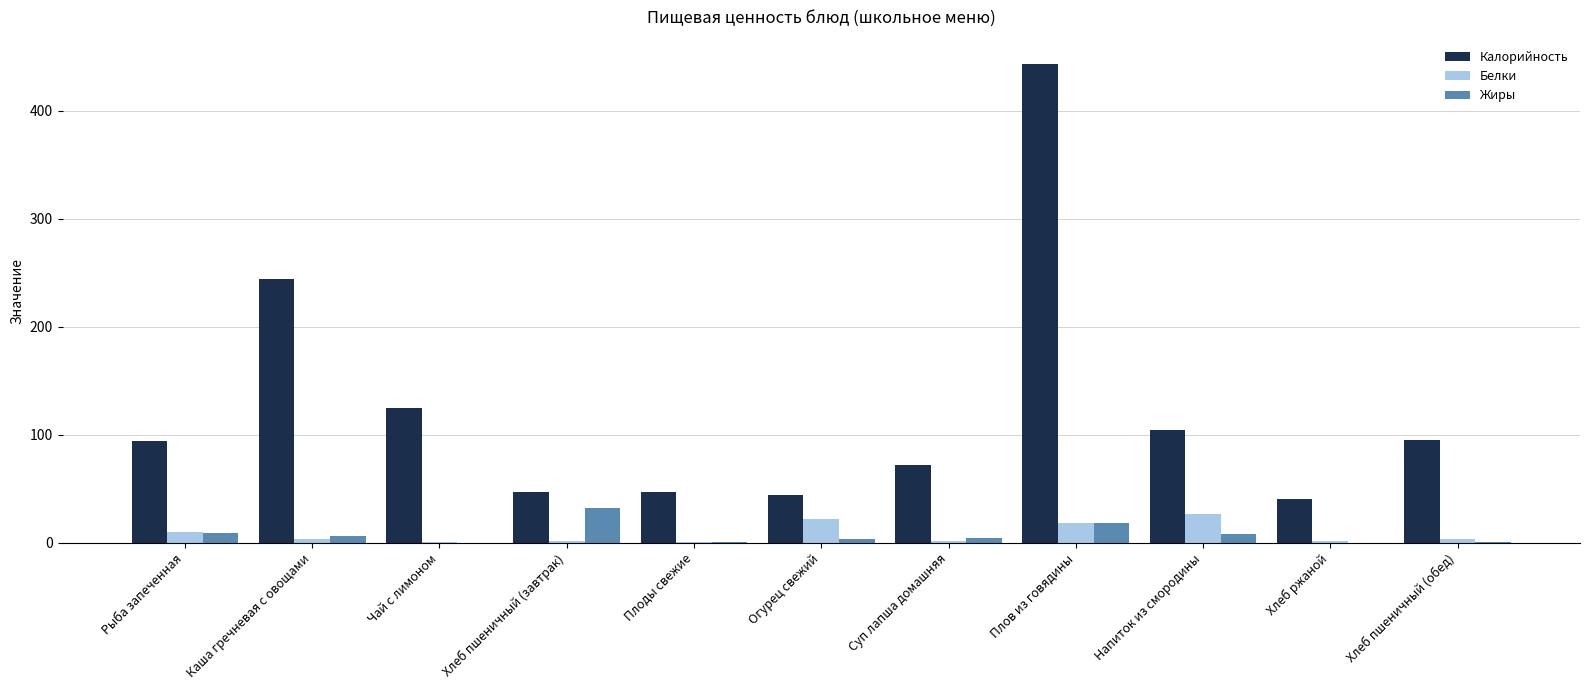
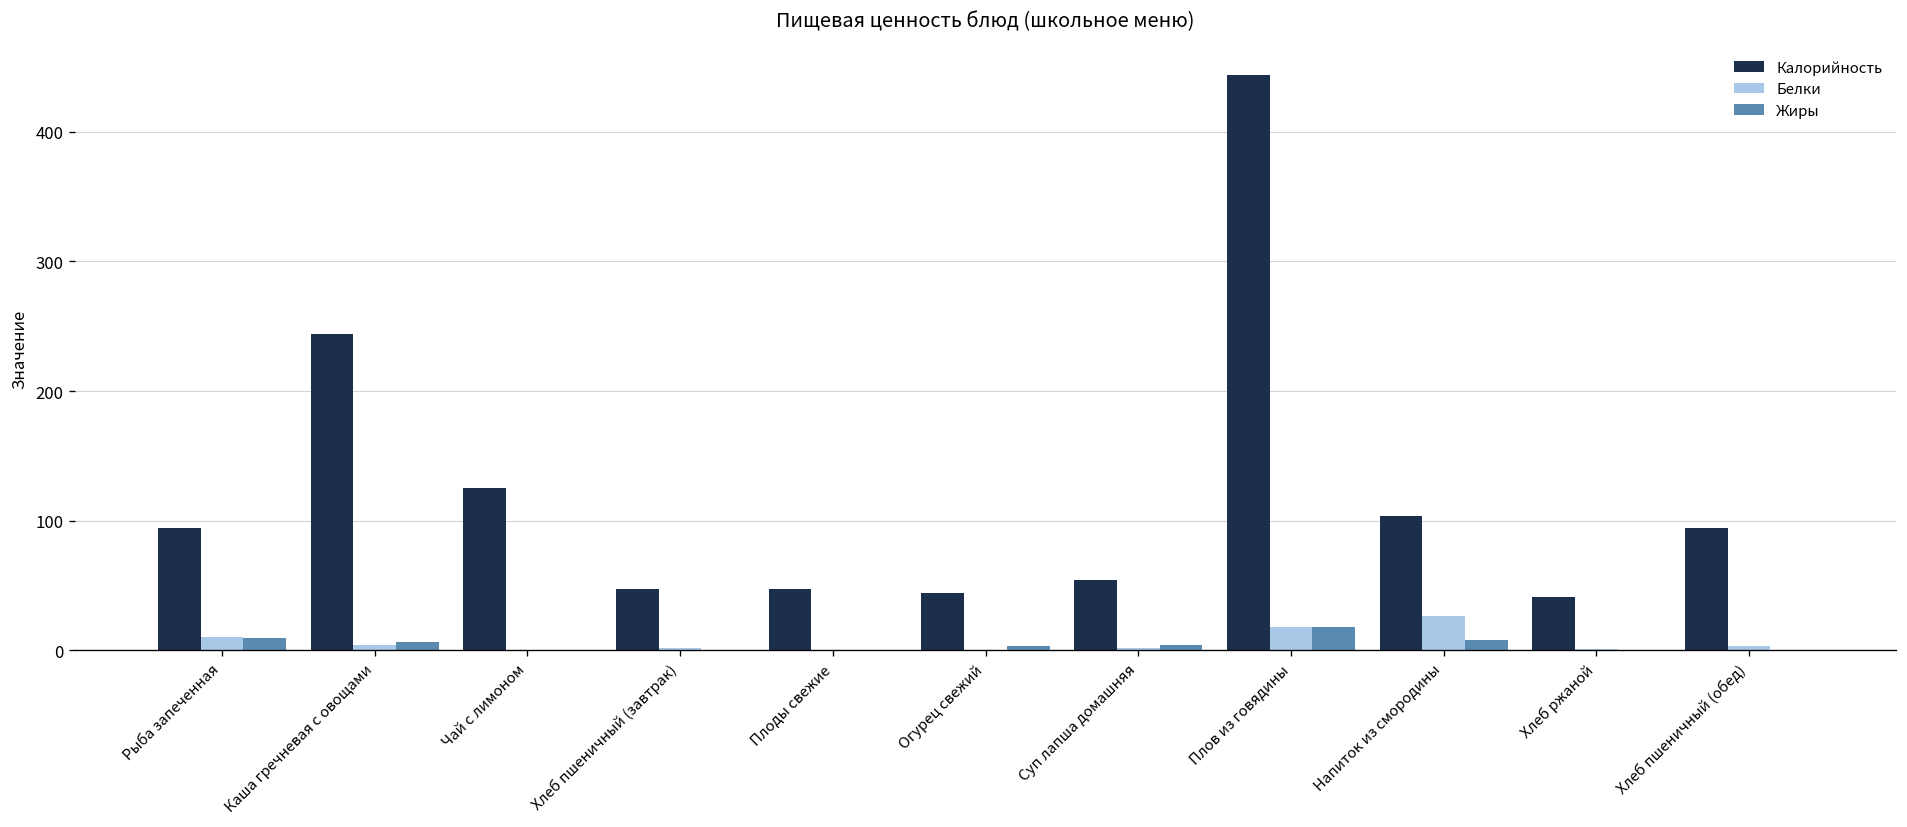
  {
    "Калорийность": {
      "Рыба запеченная": 94,
      "Каша гречневая с овощами": 244,
      "Чай с лимоном": 125,
      "Хлеб пшеничный (завтрак)": 47,
      "Плоды свежие": 47,
      "Огурец свежий": 44,
-     "Суп лапша домашняя": 72,
+     "Суп лапша домашняя": 55,
      "Плов из говядины": 444,
      "Напиток из смородины": 104,
      "Хлеб ржаной": 41,
      "Хлеб пшеничный (обед)": 95
    },
    "Белки": {
      "Рыба запеченная": 10,
      "Каша гречневая с овощами": 4,
-     "Огурец свежий": 22,
+     "Огурец свежий": 1,
      "Плов из говядины": 18,
      "Напиток из смородины": 26,
      "Хлеб пшеничный (обед)": 3
    },
    "Жиры": {
      "Рыба запеченная": 9,
      "Каша гречневая с овощами": 6,
      "Чай с лимоном": 0,
-     "Хлеб пшеничный (завтрак)": 32,
+     "Хлеб пшеничный (завтрак)": 0,
      "Огурец свежий": 4,
      "Суп лапша домашняя": 4,
      "Плов из говядины": 18,
      "Напиток из смородины": 8
    }
  }
